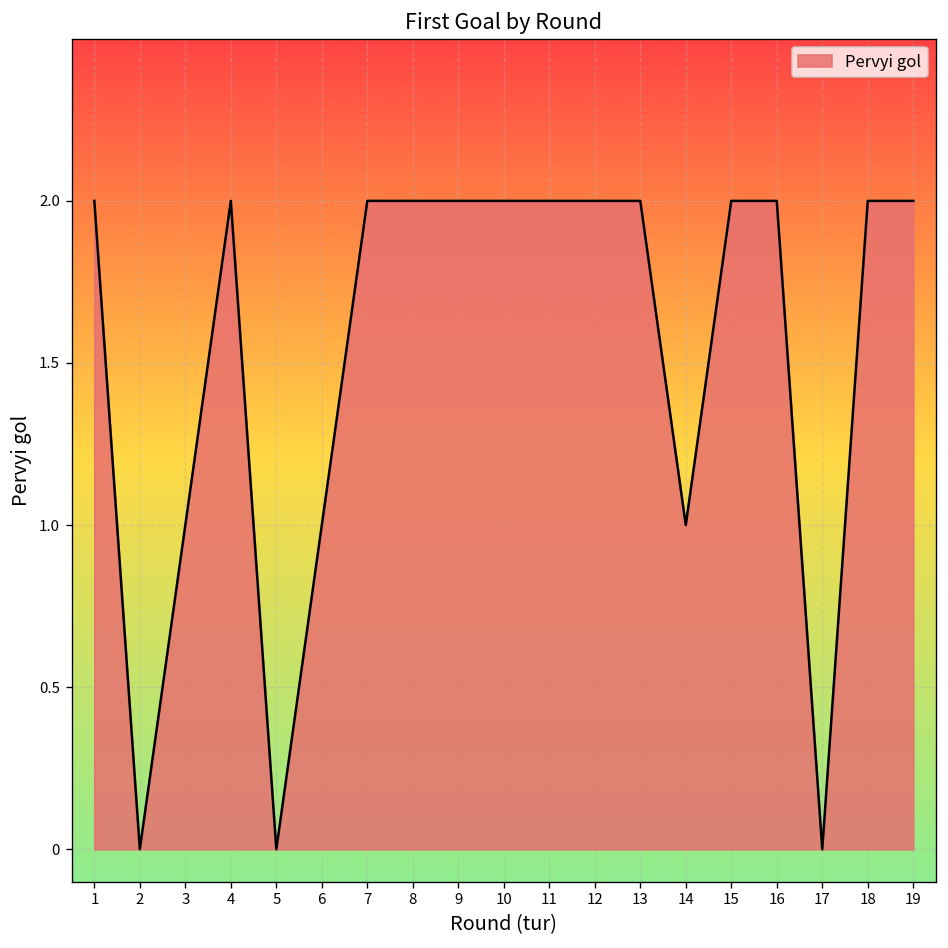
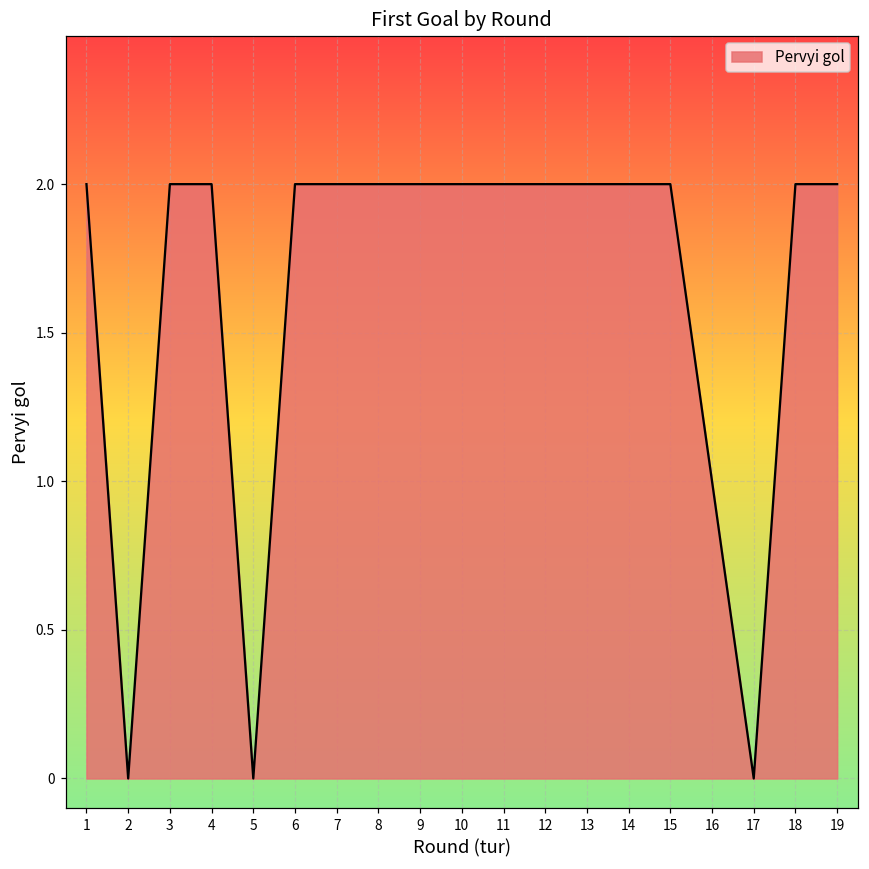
  {
    "1": 2,
    "2": 0,
-   "3": 1,
+   "3": 2,
    "4": 2,
    "5": 0,
-   "6": 1,
+   "6": 2,
    "7": 2,
    "8": 2,
    "9": 2,
    "10": 2,
    "11": 2,
    "12": 2,
    "13": 2,
-   "14": 1,
+   "14": 2,
    "15": 2,
-   "16": 2,
+   "16": 1,
    "17": 0,
    "18": 2,
    "19": 2
  }
